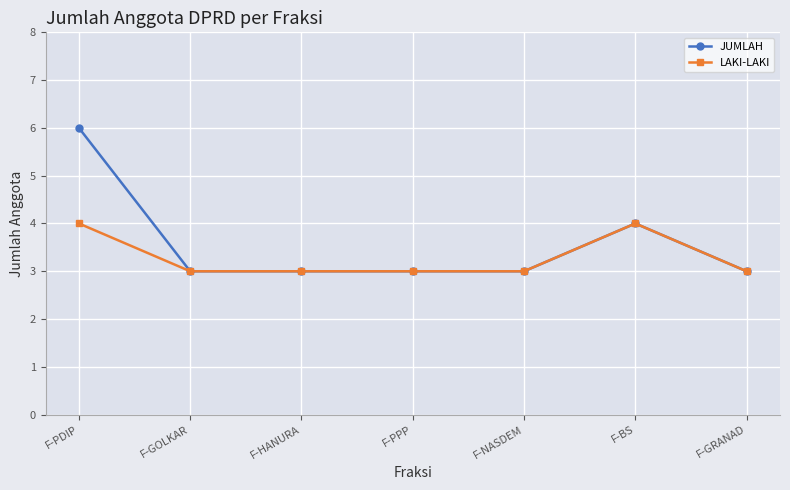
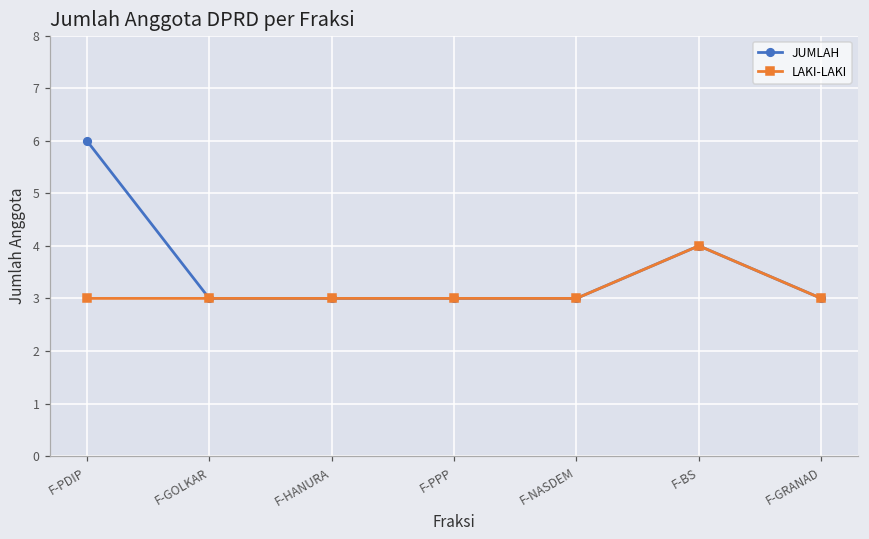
  {
    "JUMLAH": {
      "F-PDIP": 6
    },
    "LAKI-LAKI": {
-     "F-PDIP": 4
+     "F-PDIP": 3
    }
  }
